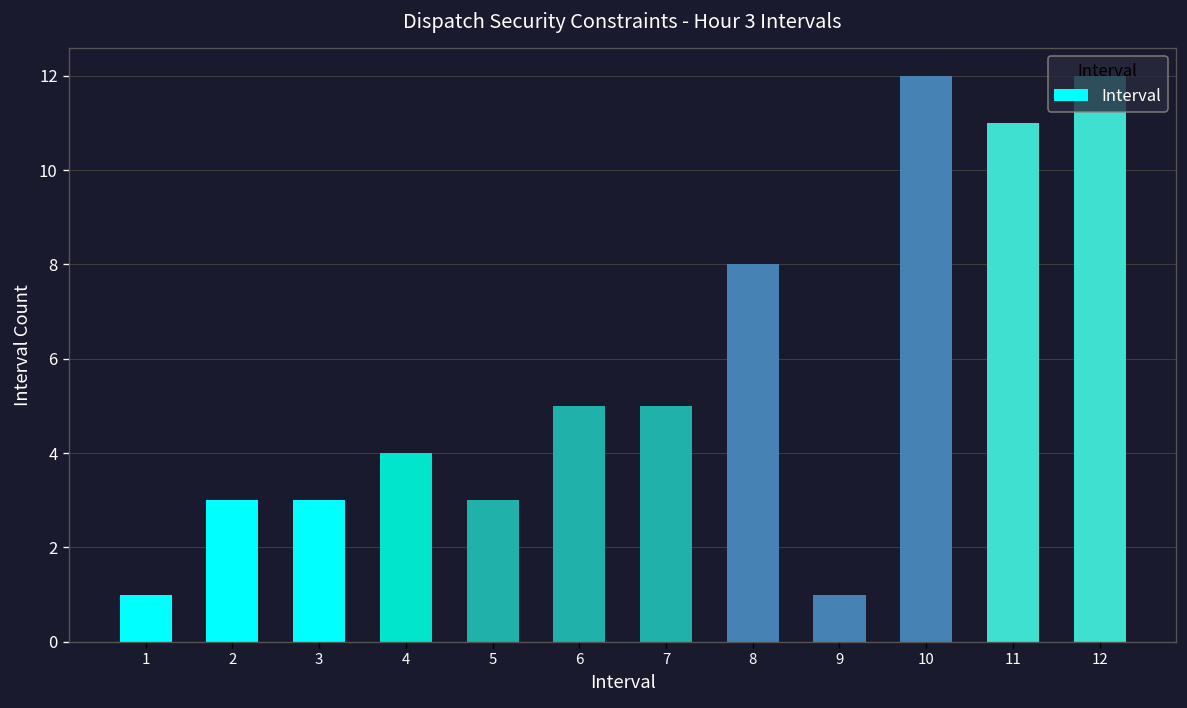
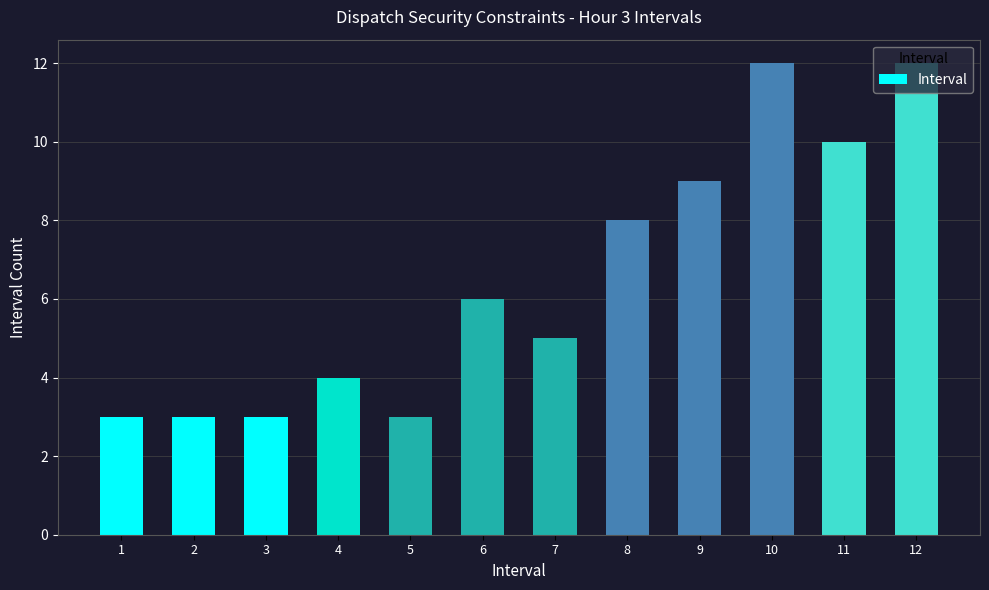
  {
-   "1": 1,
+   "1": 3,
    "2": 3,
    "3": 3,
    "4": 4,
    "5": 3,
-   "6": 5,
+   "6": 6,
    "7": 5,
    "8": 8,
-   "9": 1,
+   "9": 9,
    "10": 12,
-   "11": 11
+   "11": 10
  }
